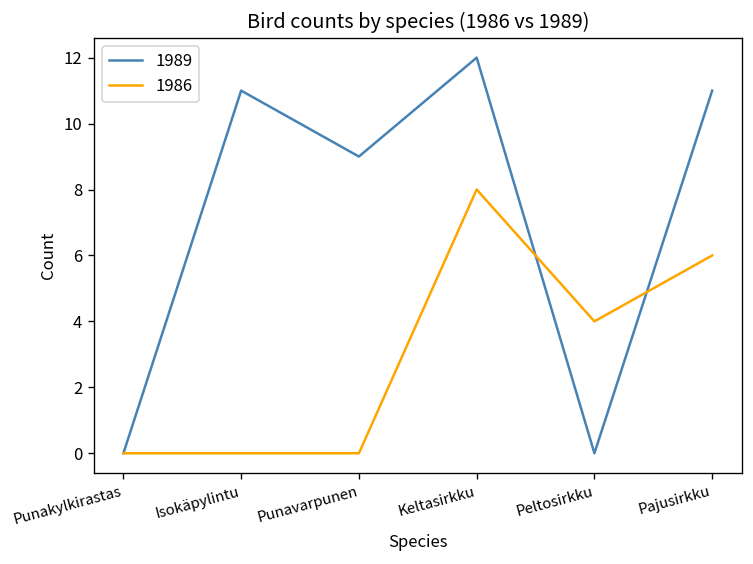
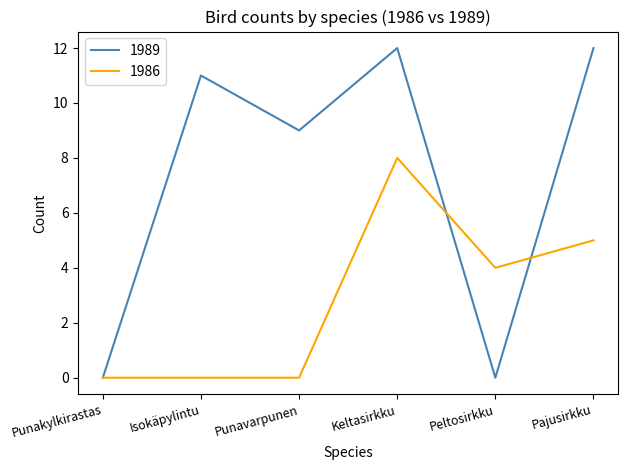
  {
    "1989": {
      "Isokäpylintu": 11,
      "Punavarpunen": 9,
      "Keltasirkku": 12,
      "Peltosirkku": 0,
-     "Pajusirkku": 11
+     "Pajusirkku": 12
    },
    "1986": {
      "Isokäpylintu": 0,
      "Punavarpunen": 0,
      "Keltasirkku": 8,
      "Peltosirkku": 4,
-     "Pajusirkku": 6
+     "Pajusirkku": 5
    }
  }
